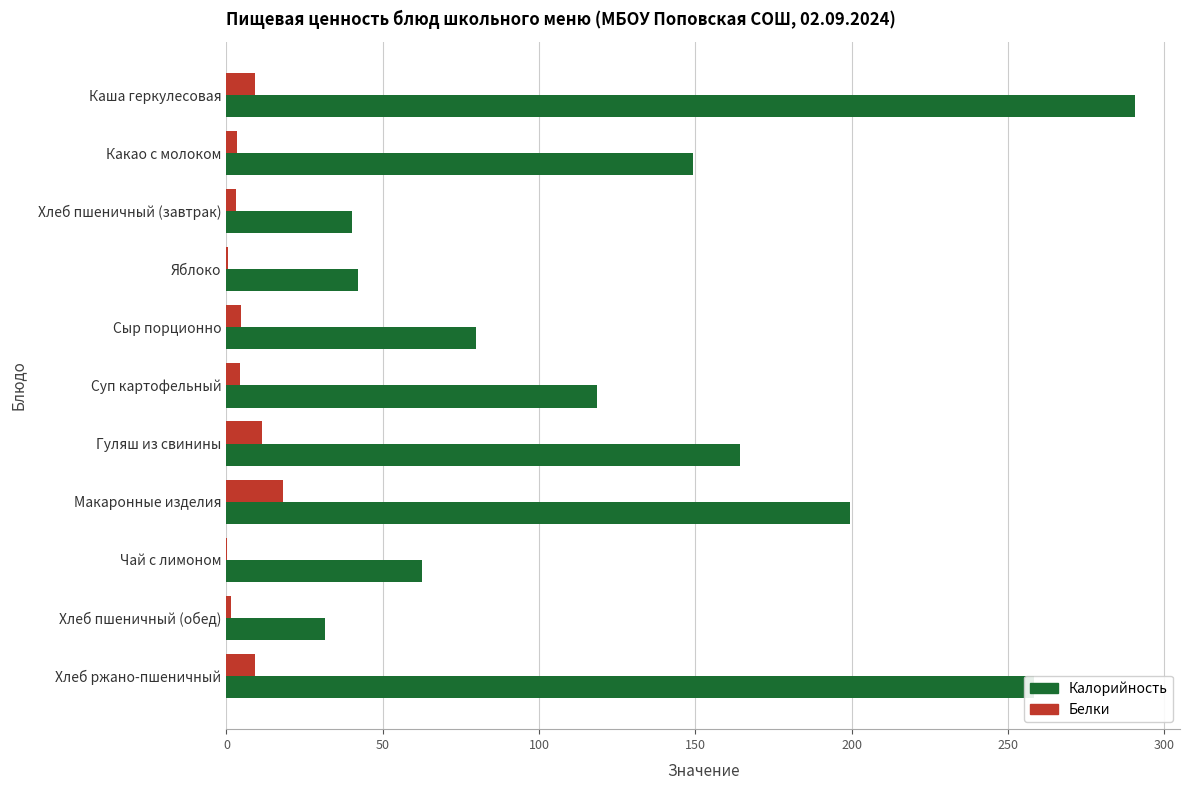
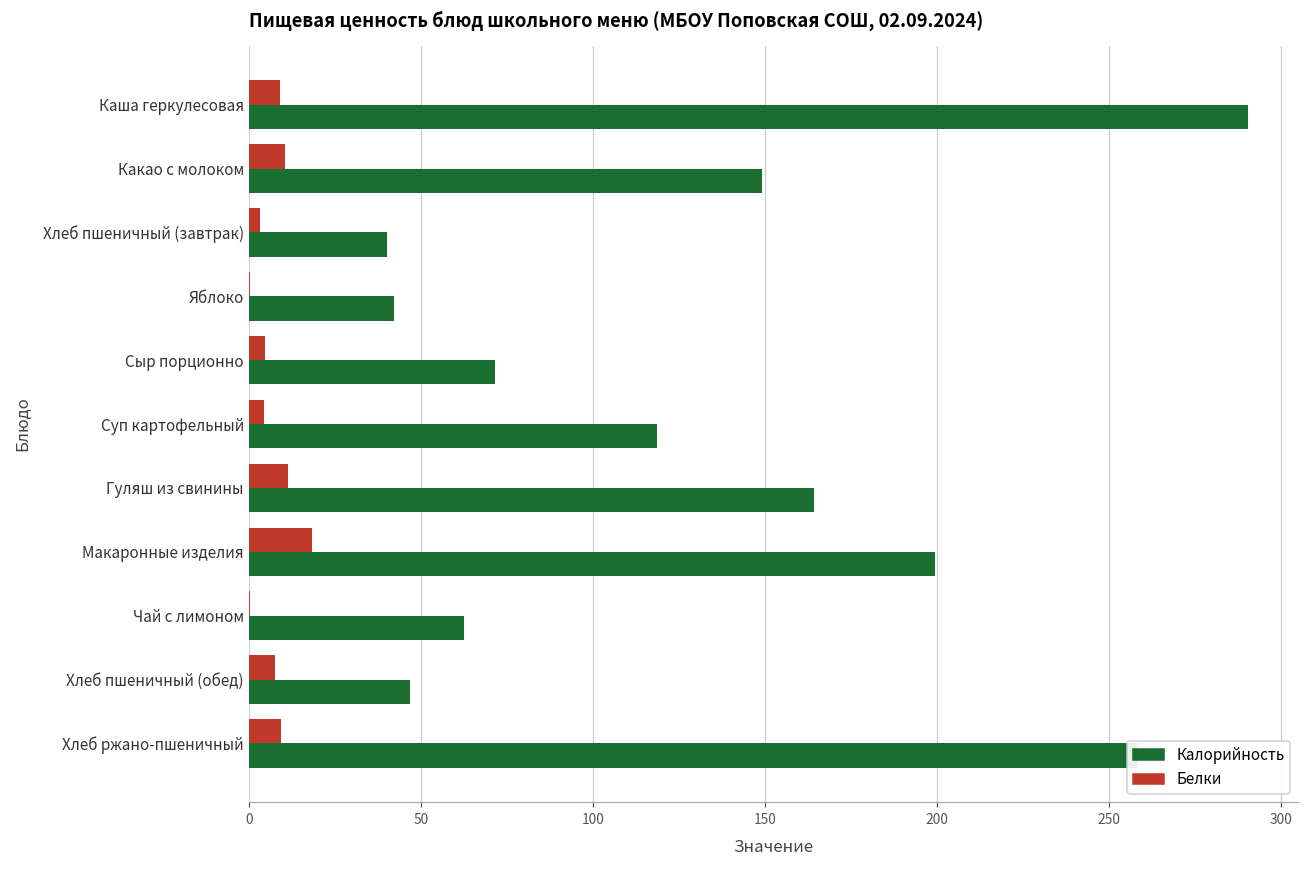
  {
    "Калорийность": {
      "Каша геркулесовая": 291,
      "Какао с молоком": 149,
      "Хлеб пшеничный (завтрак)": 40,
      "Яблоко": 42,
-     "Сыр порционно": 80,
+     "Сыр порционно": 71,
      "Суп картофельный": 119,
      "Гуляш из свинины": 164,
      "Макаронные изделия": 200,
      "Чай с лимоном": 63,
-     "Хлеб пшеничный (обед)": 31
+     "Хлеб пшеничный (обед)": 47
    },
    "Белки": {
      "Каша геркулесовая": 9,
-     "Какао с молоком": 4,
+     "Какао с молоком": 10,
      "Хлеб пшеничный (завтрак)": 3,
      "Сыр порционно": 5,
      "Суп картофельный": 4,
      "Гуляш из свинины": 11,
      "Макаронные изделия": 18,
-     "Хлеб пшеничный (обед)": 2,
+     "Хлеб пшеничный (обед)": 8,
      "Хлеб ржано-пшеничный": 9
    }
  }
